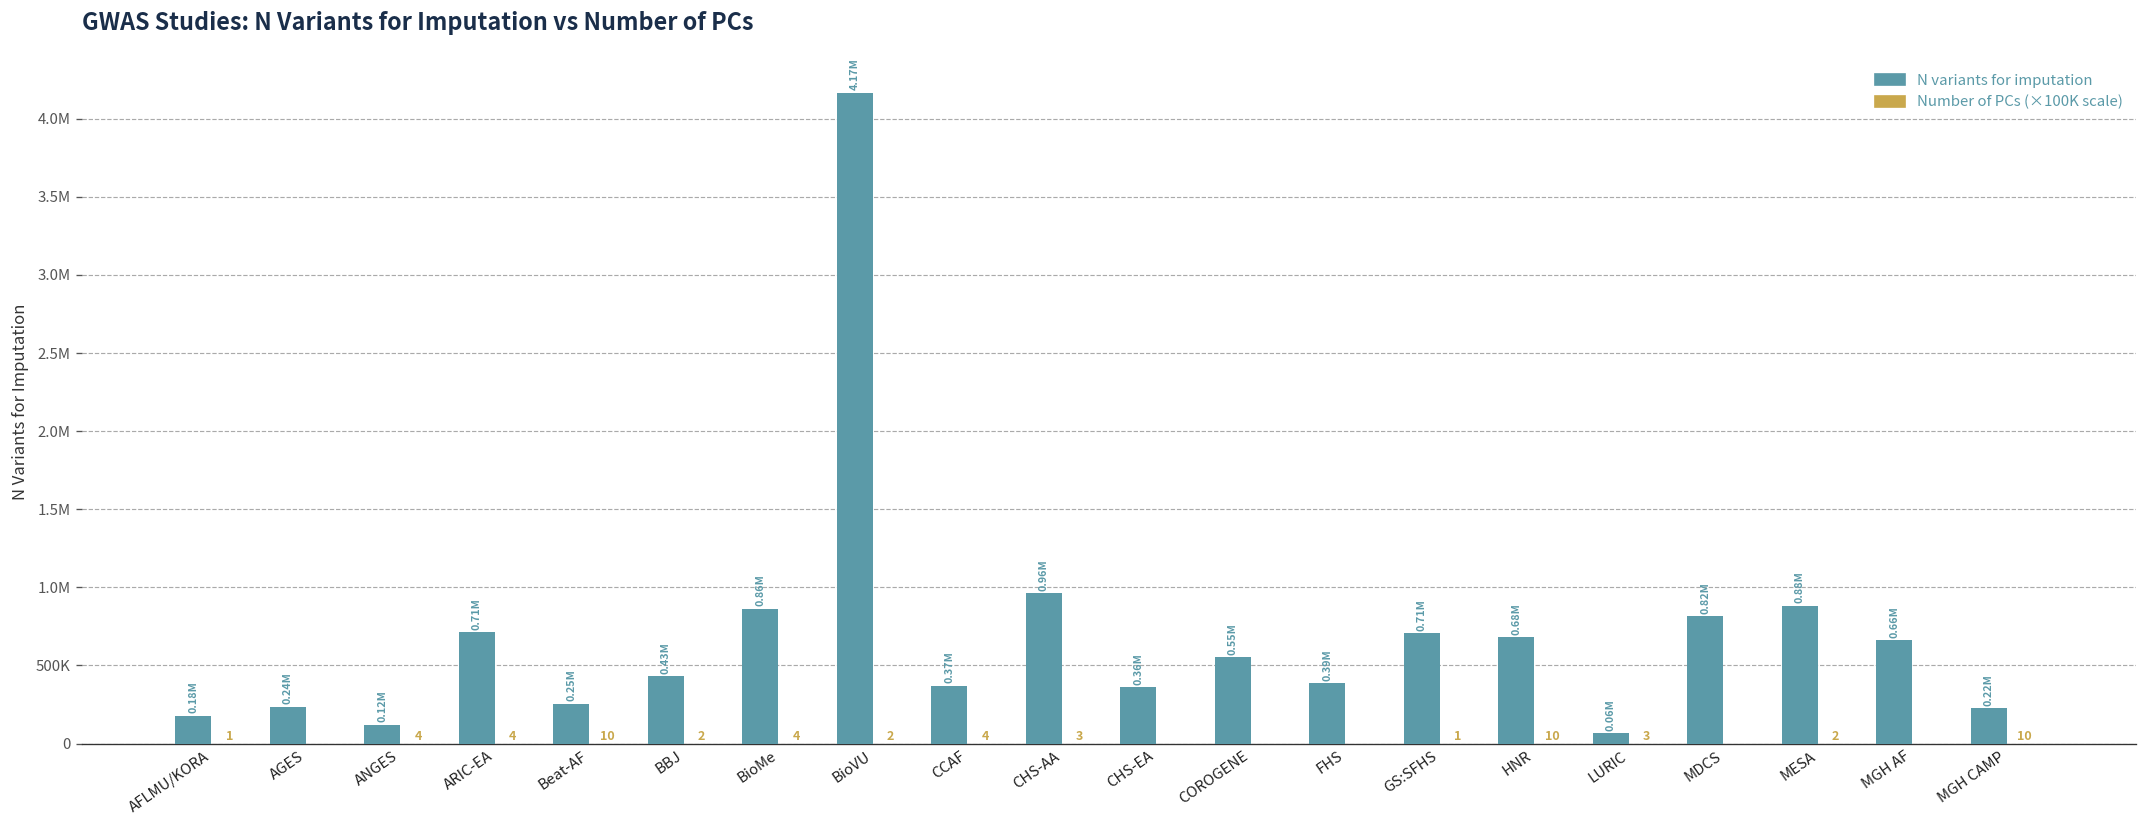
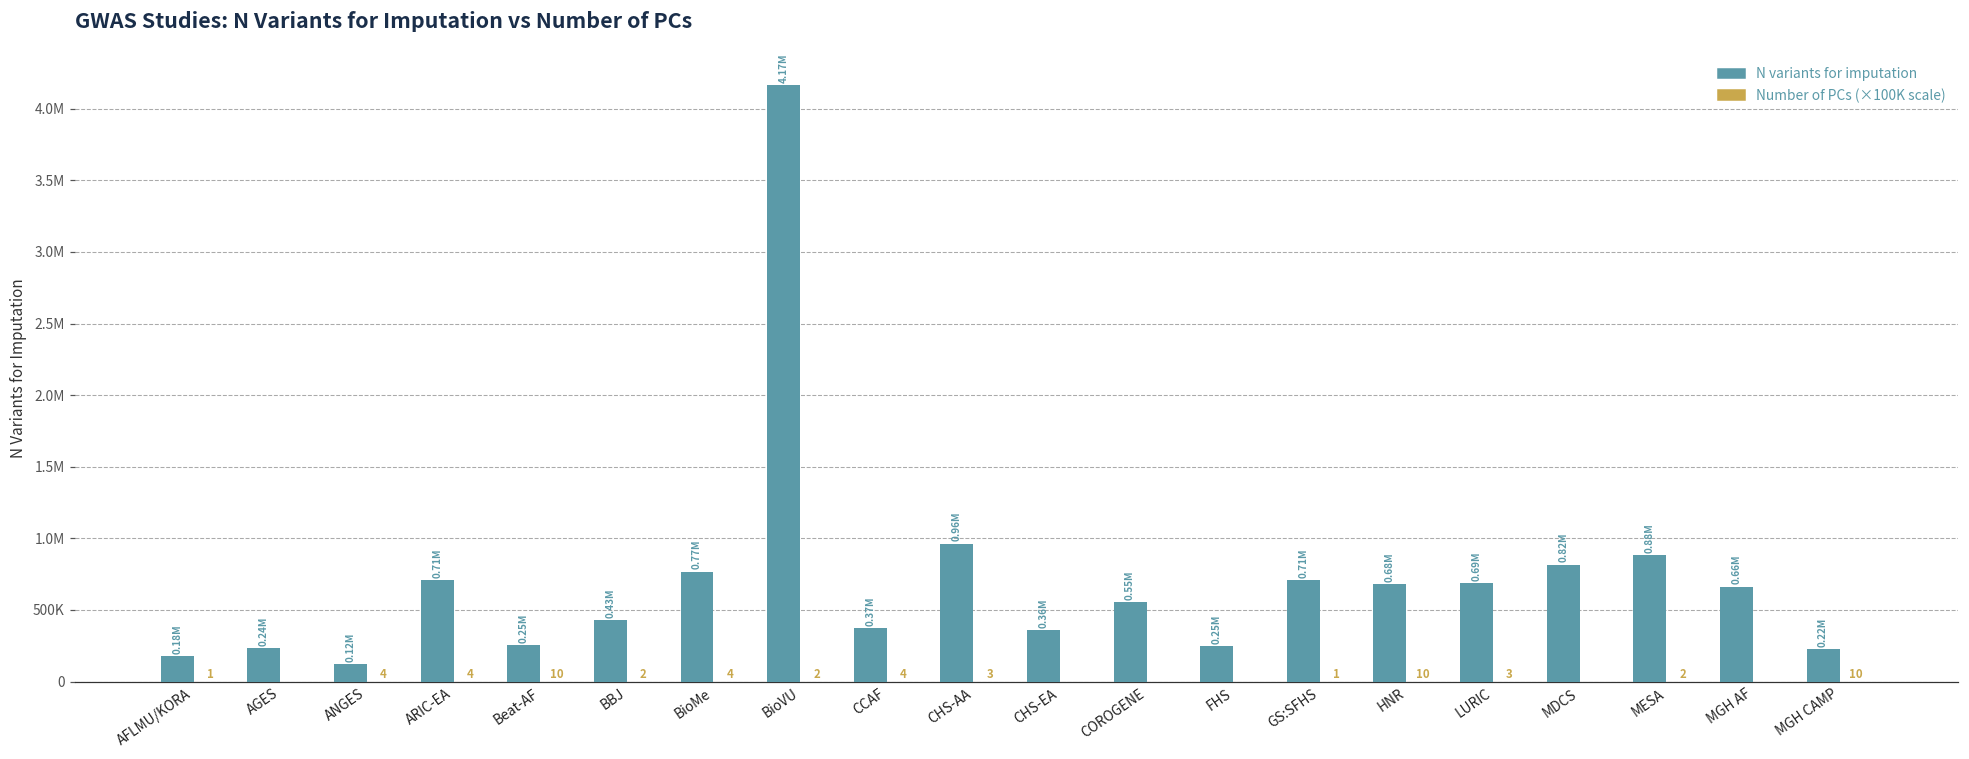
  {
    "N variants for imputation": {
      "AFLMU/KORA": "0.18M",
      "AGES": "0.24M",
      "ANGES": "0.12M",
      "ARIC-EA": "0.71M",
      "Beat-AF": "0.25M",
      "BBJ": "0.43M",
-     "BioMe": "0.86M",
+     "BioMe": "0.77M",
      "BioVU": "4.17M",
      "CCAF": "0.37M",
      "CHS-AA": "0.96M",
      "CHS-EA": "0.36M",
      "COROGENE": "0.55M",
-     "FHS": "0.39M",
+     "FHS": "0.25M",
      "GS:SFHS": "0.71M",
      "HNR": "0.68M",
-     "LURIC": "0.06M",
+     "LURIC": "0.69M",
      "MDCS": "0.82M",
      "MESA": "0.88M",
      "MGH AF": "0.66M",
      "MGH CAMP": "0.22M"
    }
  }
